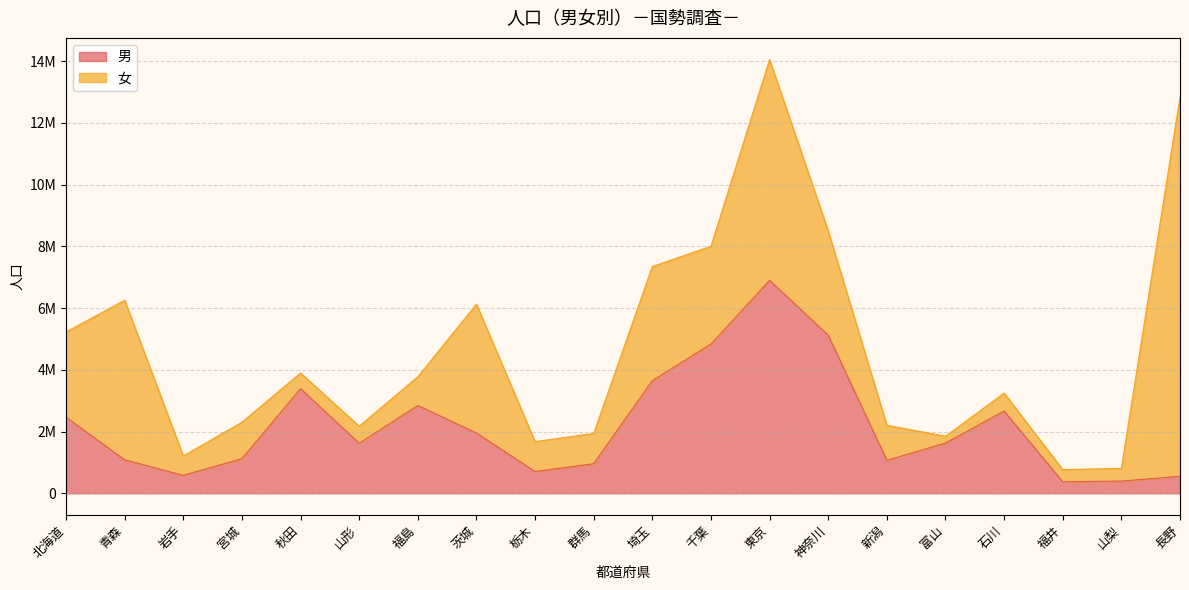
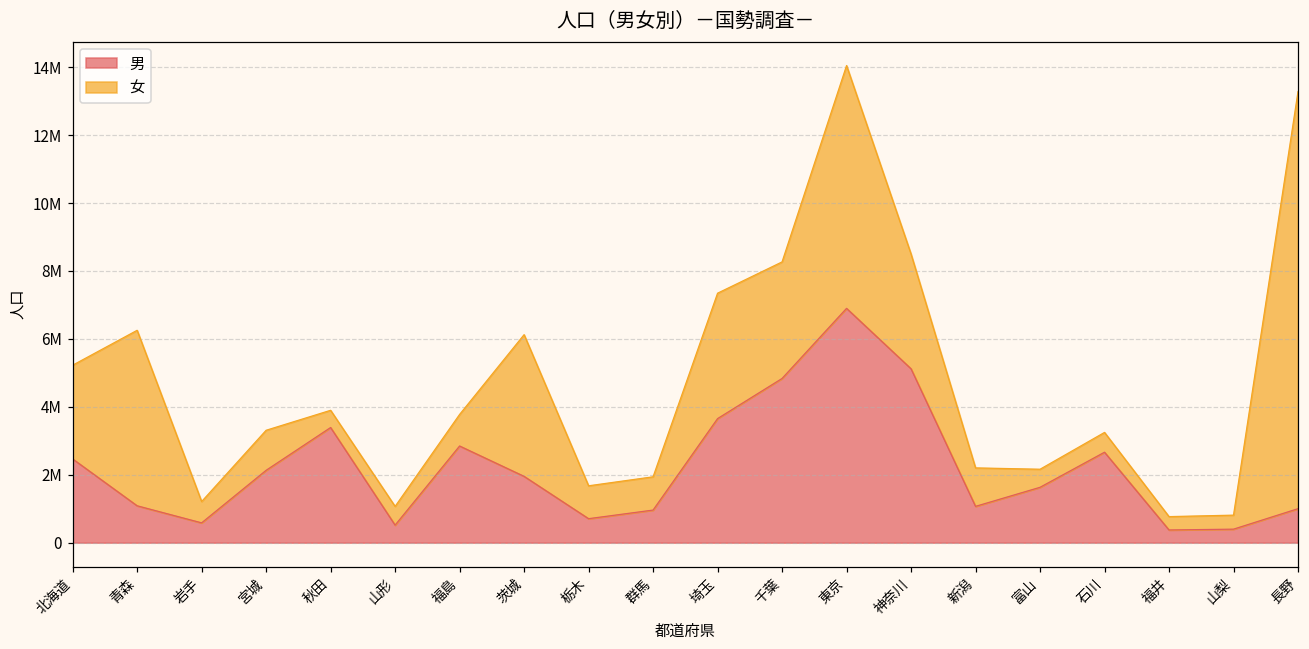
  {
    "男": {
      "北海道": 2500000,
      "青森": 1100000,
      "岩手": 600000,
-     "宮城": 1100000,
+     "宮城": 2100000,
      "秋田": 3400000,
-     "山形": 1600000,
+     "山形": 500000,
      "福島": 2800000,
      "茨城": 2000000,
      "栃木": 700000,
      "群馬": 1000000,
      "埼玉": 3700000,
      "千葉": 4800000,
      "東京": 6900000,
      "神奈川": 5100000,
      "新潟": 1100000,
      "富山": 1600000,
      "石川": 2700000,
      "福井": 400000,
      "山梨": 400000,
-     "長野": 600000
+     "長野": 1000000
    },
    "女": {
      "北海道": 2800000,
      "青森": 5200000,
      "岩手": 600000,
      "宮城": 1200000,
      "秋田": 500000,
      "山形": 600000,
      "福島": 900000,
      "茨城": 4200000,
      "栃木": 1000000,
      "群馬": 1000000,
      "埼玉": 3700000,
-     "千葉": 3200000,
+     "千葉": 3400000,
      "東京": 7100000,
      "神奈川": 3400000,
      "新潟": 1100000,
-     "富山": 200000,
+     "富山": 500000,
      "石川": 600000,
      "福井": 400000,
      "山梨": 400000,
      "長野": 12300000
    }
  }
